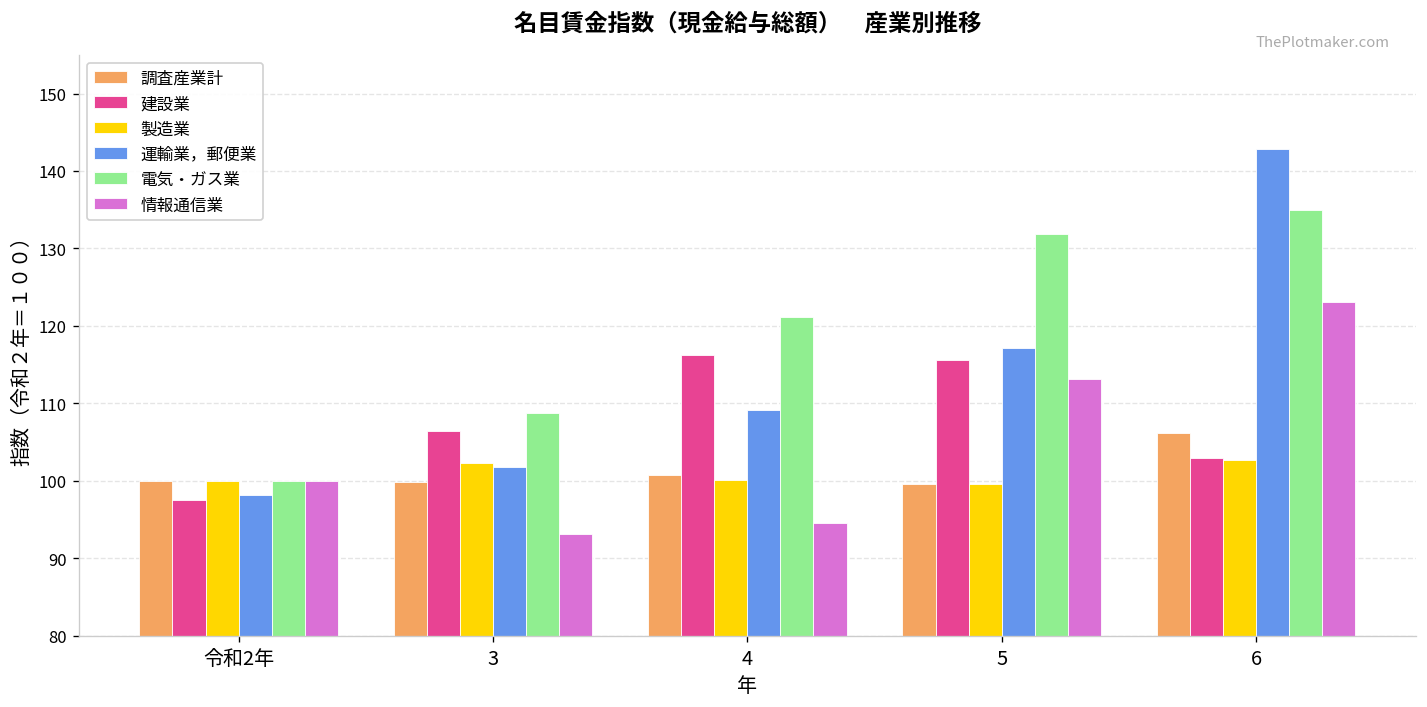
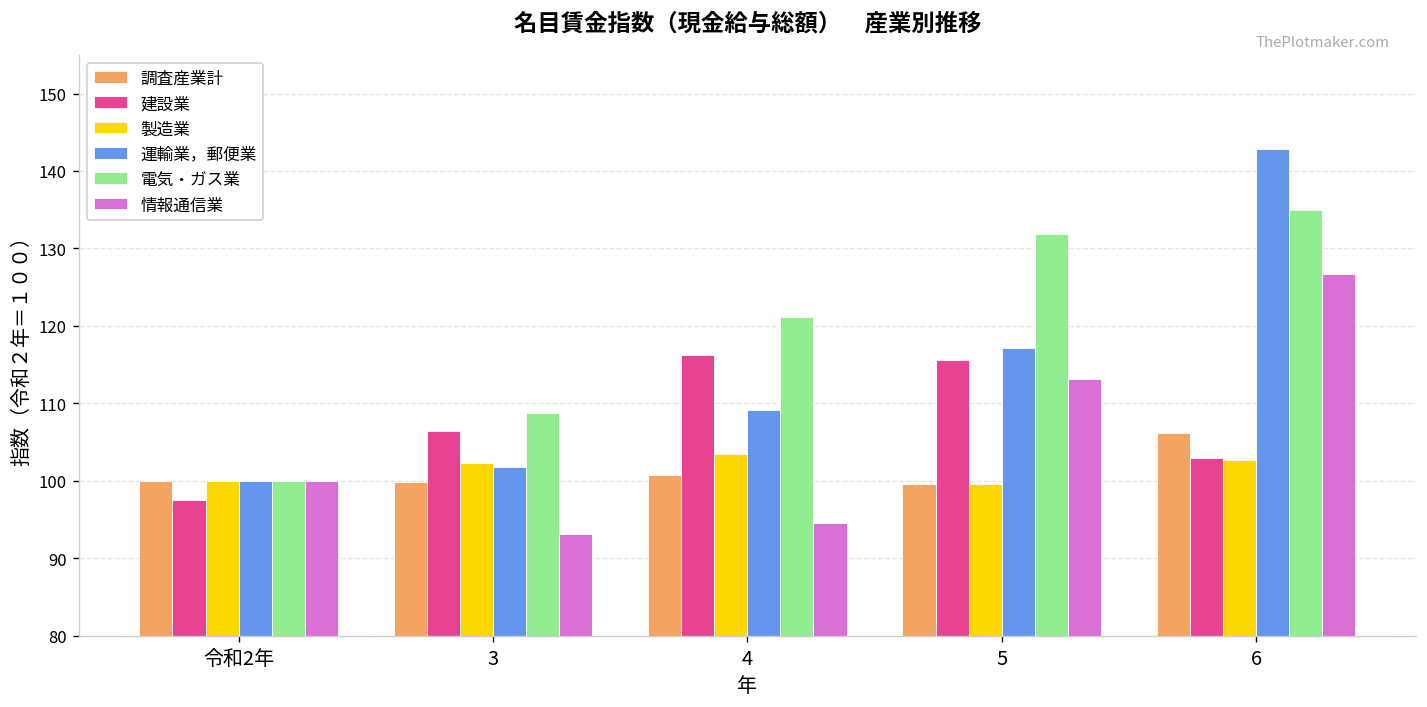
  {
    "調査産業計": {
      "令和2年": 100,
      "3": 100,
      "4": 101,
      "5": 100,
      "6": 106
    },
    "建設業": {
      "令和2年": 98,
      "3": 107,
      "4": 116,
      "5": 116,
      "6": 103
    },
    "製造業": {
      "令和2年": 100,
      "3": 102,
-     "4": 100,
+     "4": 104,
      "5": 100,
      "6": 103
    },
    "運輸業，郵便業": {
-     "令和2年": 98,
+     "令和2年": 100,
      "3": 102,
      "4": 109,
      "5": 117,
      "6": 143
    },
    "電気・ガス業": {
      "令和2年": 100,
      "3": 109,
      "4": 121,
      "5": 132,
      "6": 135
    },
    "情報通信業": {
      "令和2年": 100,
      "3": 93,
      "4": 95,
      "5": 113,
-     "6": 123
+     "6": 127
    }
  }
